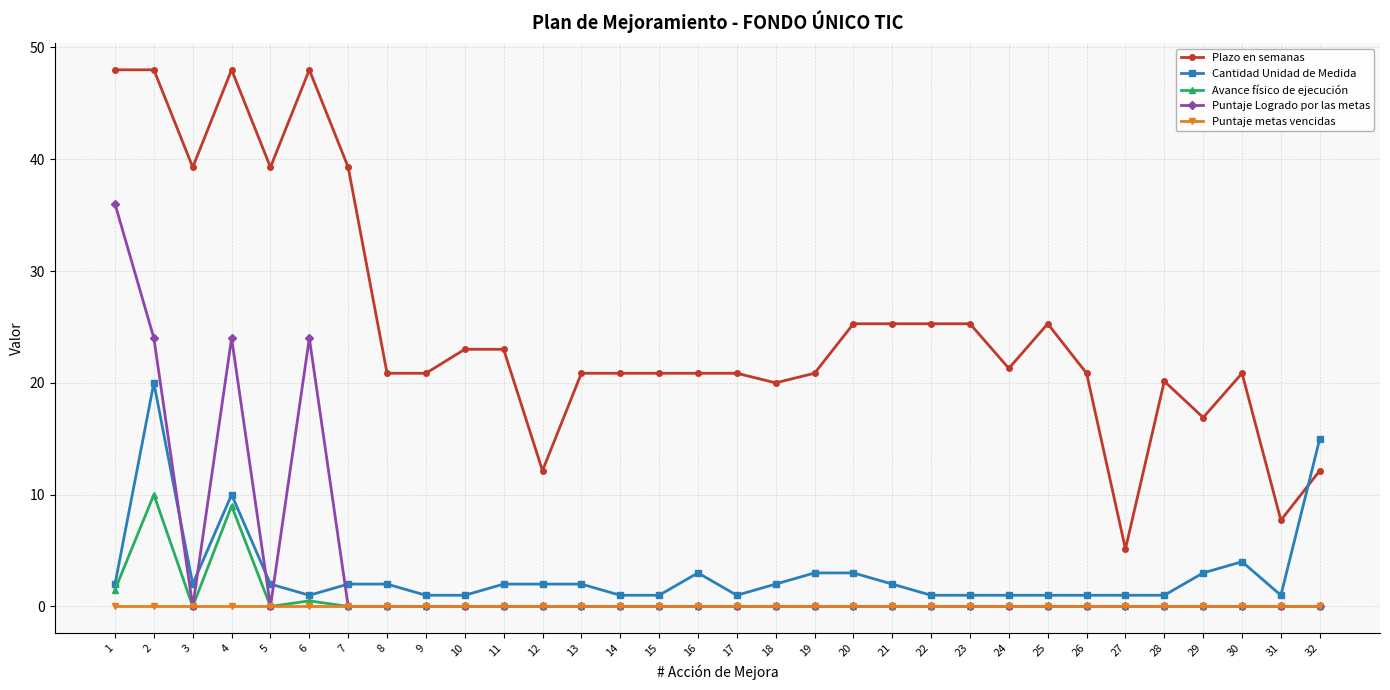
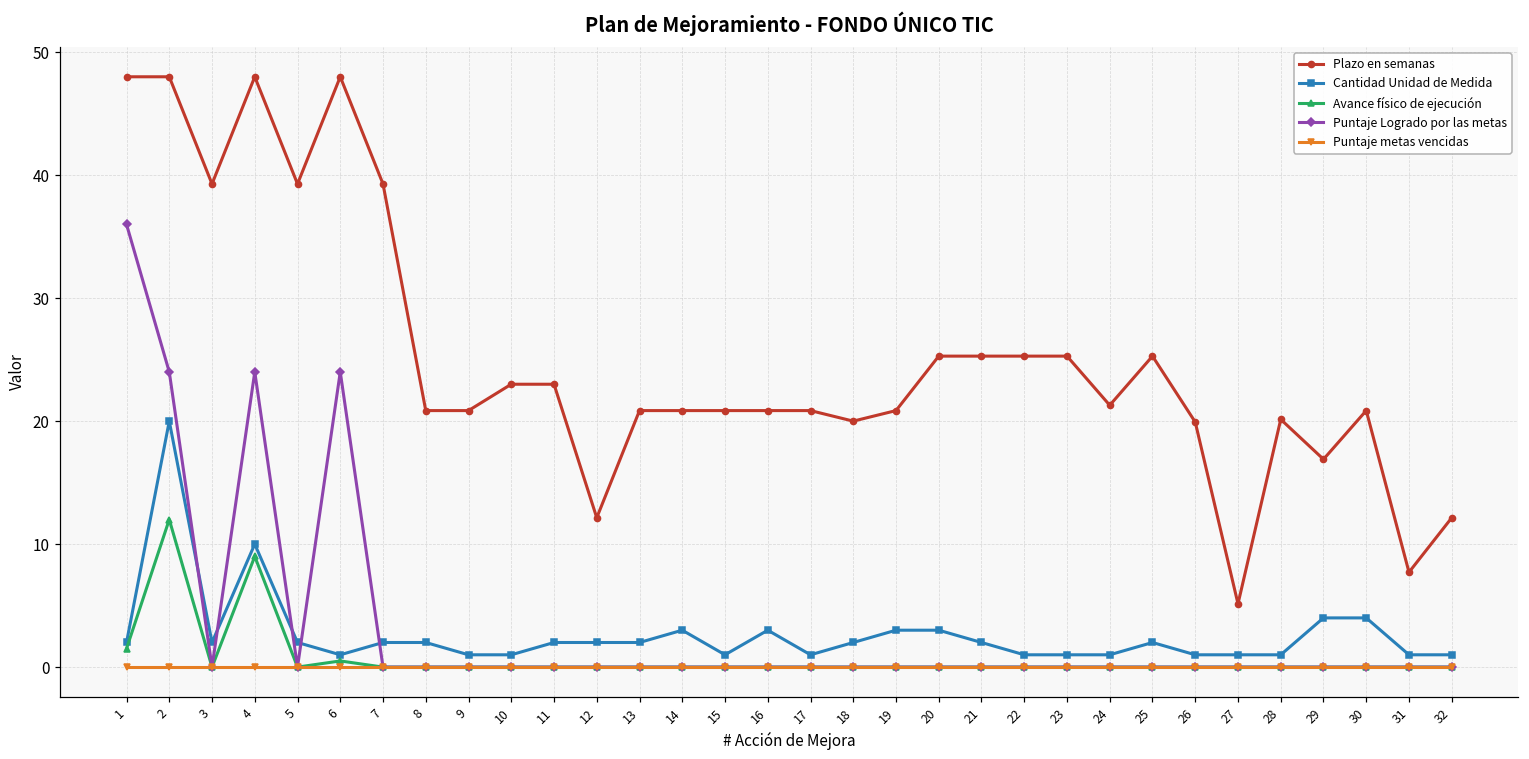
  {
    "Plazo en semanas": {
      "1": 48.0,
      "2": 48.0,
      "3": 39.3,
      "4": 48.0,
      "5": 39.3,
      "6": 48.0,
      "7": 39.3,
      "8": 20.9,
      "9": 20.9,
      "10": 23.0,
      "11": 23.0,
      "12": 12.1,
      "13": 20.9,
      "14": 20.9,
      "15": 20.9,
      "16": 20.9,
      "17": 20.9,
      "18": 20.0,
      "19": 20.9,
      "20": 25.3,
      "21": 25.3,
      "22": 25.3,
      "23": 25.3,
      "24": 21.3,
      "25": 25.3,
-     "26": 20.9,
+     "26": 19.9,
      "27": 5.1,
      "28": 20.1,
      "29": 16.9,
      "30": 20.9,
      "31": 7.7,
      "32": 12.1
    },
    "Cantidad Unidad de Medida": {
      "1": 2,
      "2": 20,
      "3": 2,
      "4": 10,
      "5": 2,
      "6": 1,
      "7": 2,
      "8": 2,
      "9": 1,
      "10": 1,
      "11": 2,
      "12": 2,
      "13": 2,
-     "14": 1,
+     "14": 3,
      "15": 1,
      "16": 3,
      "17": 1,
      "18": 2,
      "19": 3,
      "20": 3,
      "21": 2,
      "22": 1,
      "23": 1,
      "24": 1,
-     "25": 1,
+     "25": 2,
      "26": 1,
      "27": 1,
      "28": 1,
-     "29": 3,
+     "29": 4,
      "30": 4,
      "31": 1,
-     "32": 15
+     "32": 1
    },
    "Avance físico de ejecución": {
      "1": 1.5,
-     "2": 10,
+     "2": 12,
      "4": 9,
      "6": 0.5
    },
    "Puntaje Logrado por las metas": {
      "1": 36.0,
      "2": 24.0,
      "4": 24.0,
      "6": 24.0
    },
    "Puntaje metas vencidas": {
      "1": 0.0,
      "2": 0.0,
      "4": 0.0,
      "6": 0.0
    }
  }
